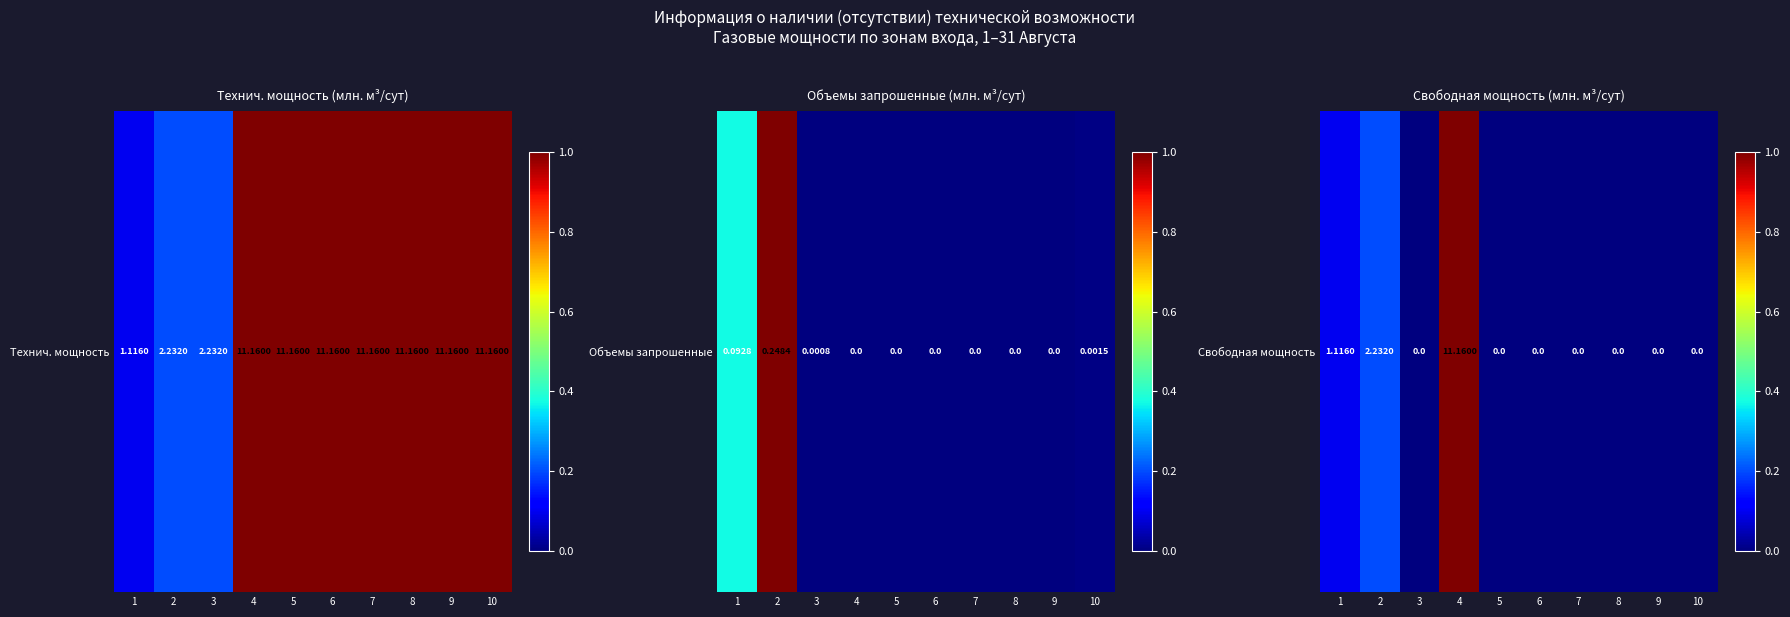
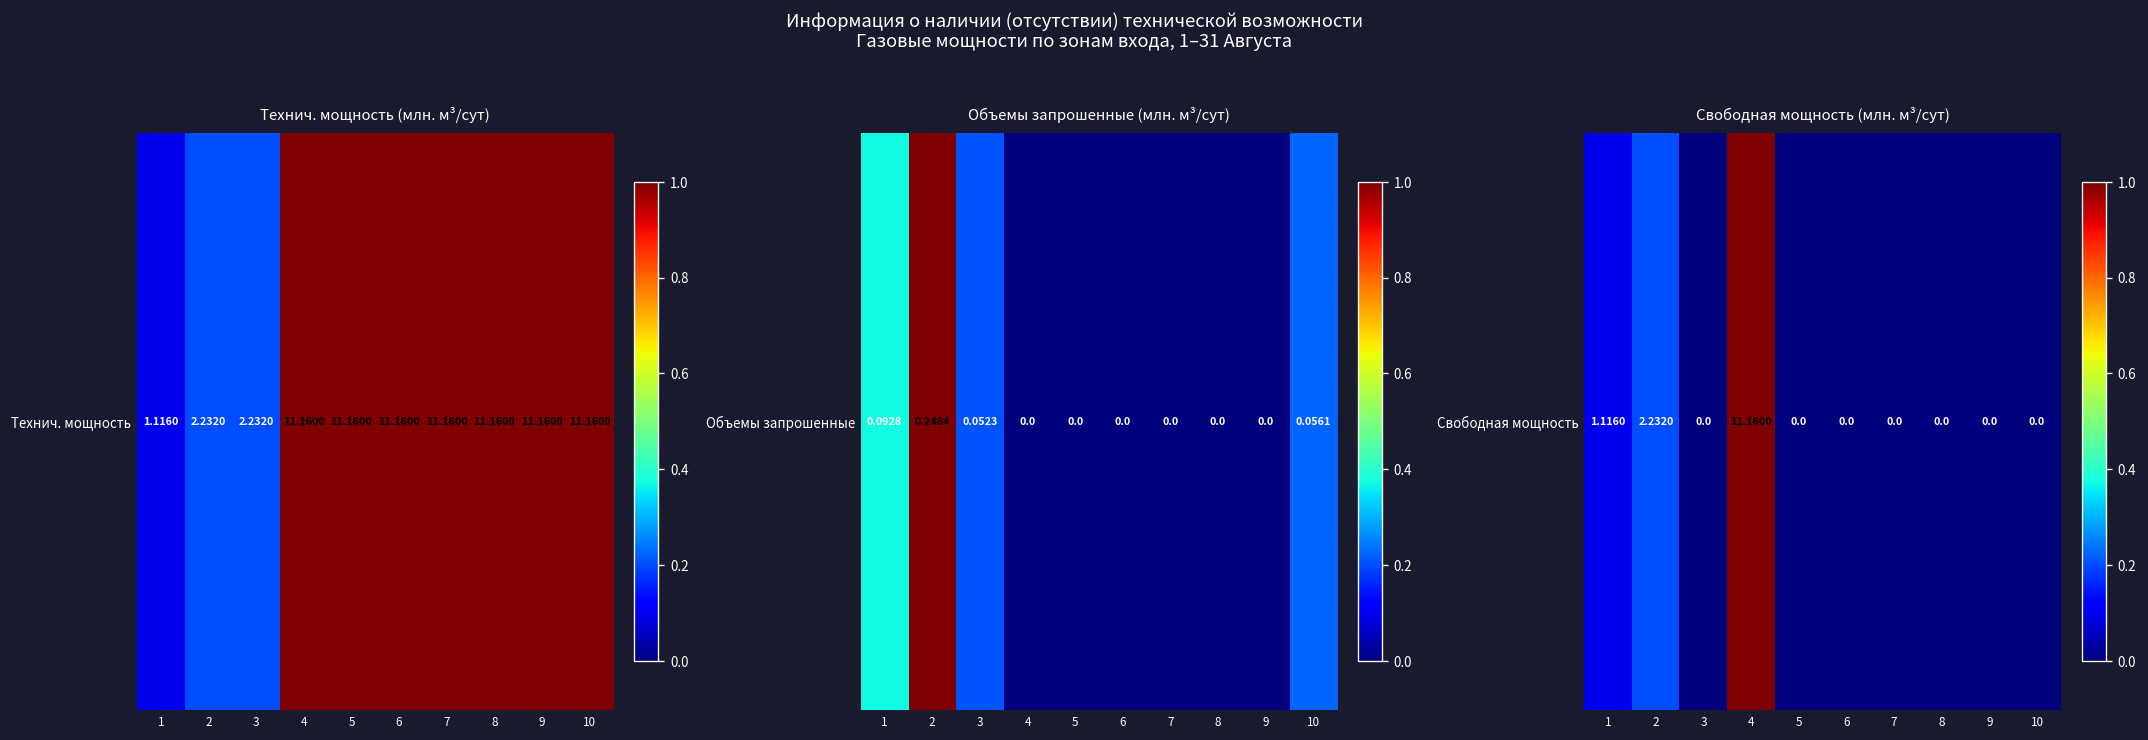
  {
    "Технич. мощность (млн. м³/сут)": {
      "Технич. мощность": {
        "1": 1.1160,
        "2": 2.2320,
        "3": 2.2320,
        "4": 11.1600,
        "5": 11.1600,
        "6": 11.1600,
        "7": 11.1600,
        "8": 11.1600,
        "9": 11.1600,
        "10": 11.1600
      }
    },
    "Объемы запрошенные (млн. м³/сут)": {
      "Объемы запрошенные": {
        "1": 0.0928,
        "2": 0.2484,
-       "3": 0.0008,
+       "3": 0.0523,
        "4": 0.0,
        "5": 0.0,
        "6": 0.0,
        "7": 0.0,
        "8": 0.0,
        "9": 0.0,
-       "10": 0.0015
+       "10": 0.0561
      }
    },
    "Свободная мощность (млн. м³/сут)": {
      "Свободная мощность": {
        "1": 1.1160,
        "2": 2.2320,
        "3": 0.0,
        "4": 11.1600,
        "5": 0.0,
        "6": 0.0,
        "7": 0.0,
        "8": 0.0,
        "9": 0.0,
        "10": 0.0
      }
    }
  }
